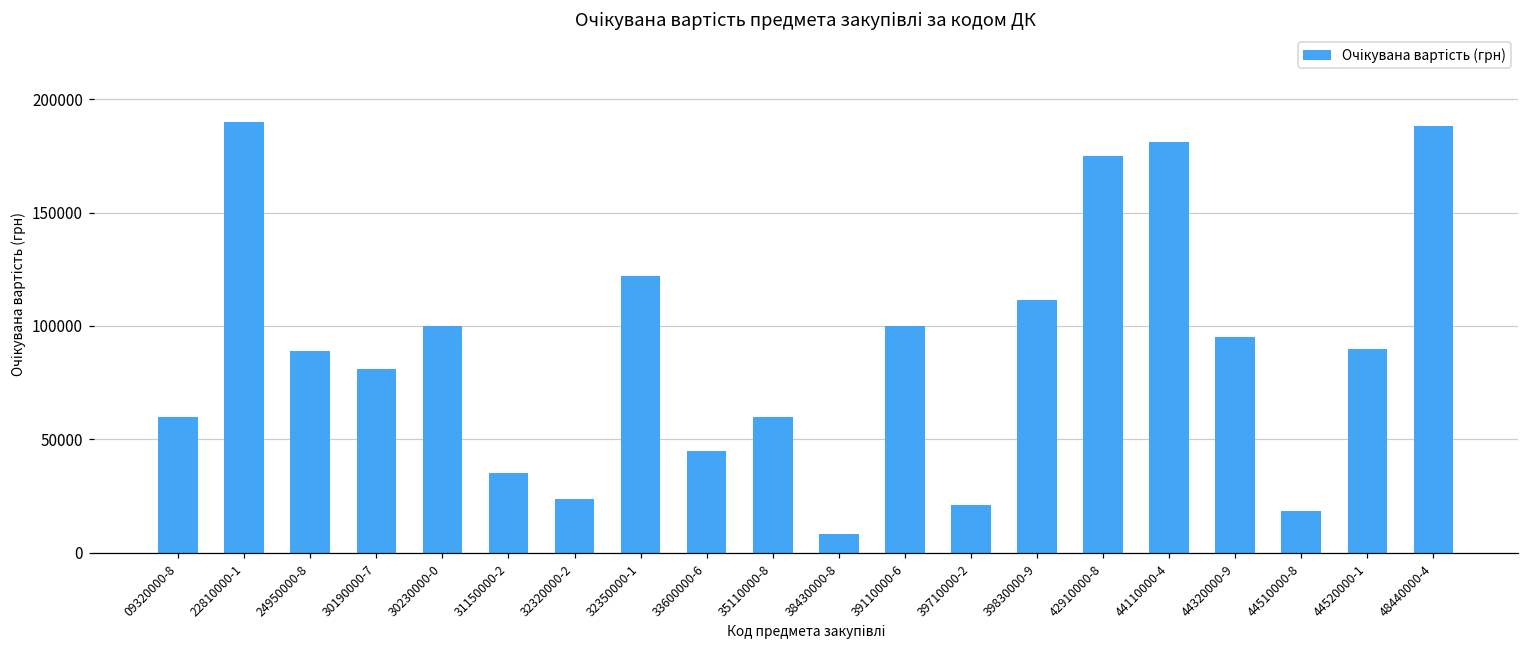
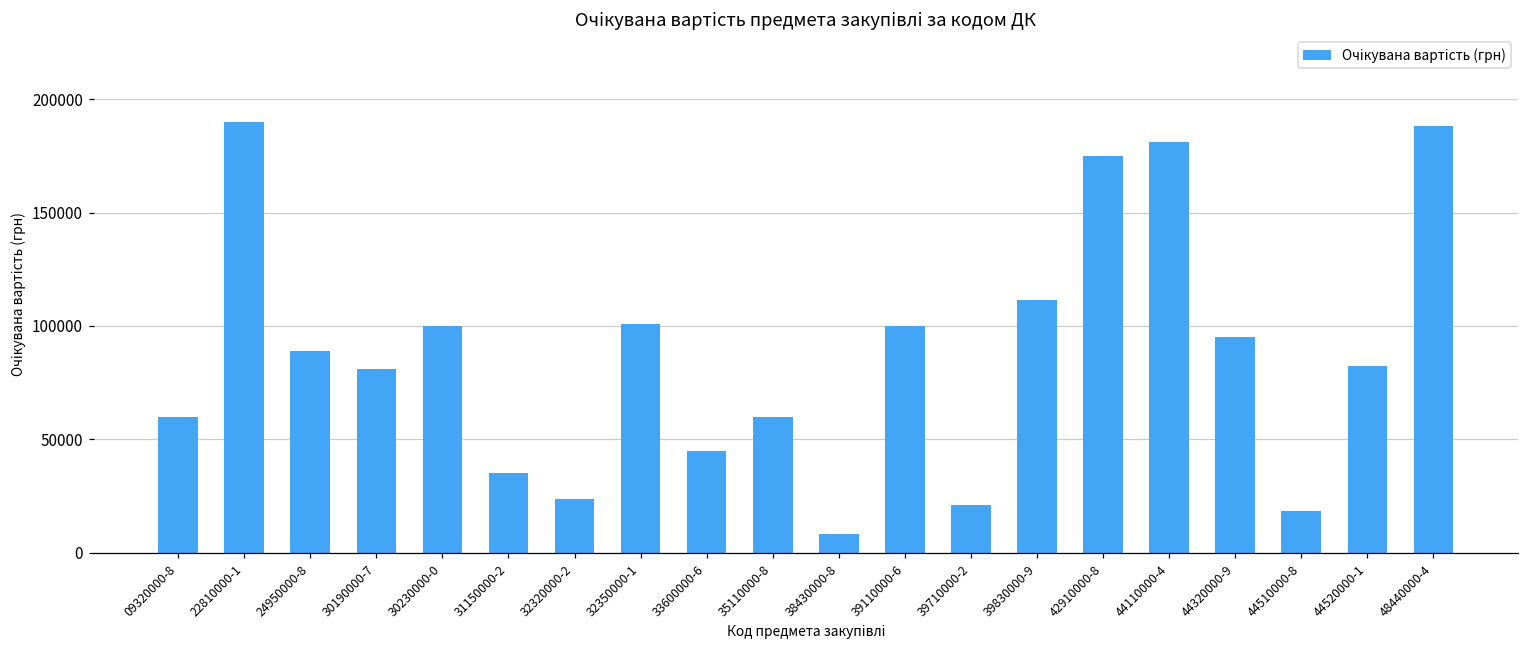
  {
    "09320000-8": 60000,
    "22810000-1": 190000,
    "24950000-8": 89000,
    "30190000-7": 81000,
    "30230000-0": 100000,
    "31150000-2": 35000,
    "32320000-2": 24000,
-   "32350000-1": 122000,
+   "32350000-1": 101000,
    "33600000-6": 45000,
    "35110000-8": 60000,
    "38430000-8": 8000,
    "39110000-6": 100000,
    "39710000-2": 21000,
    "39830000-9": 112000,
    "42910000-8": 175000,
    "44110000-4": 181000,
    "44320000-9": 95000,
    "44510000-8": 19000,
-   "44520000-1": 90000,
+   "44520000-1": 82000,
    "48440000-4": 188000
  }
